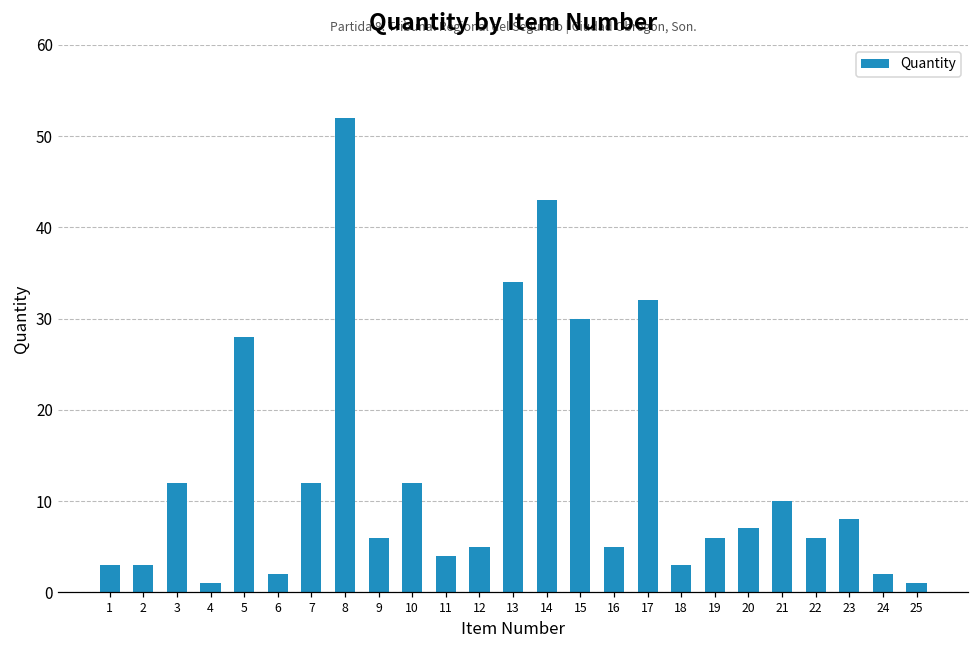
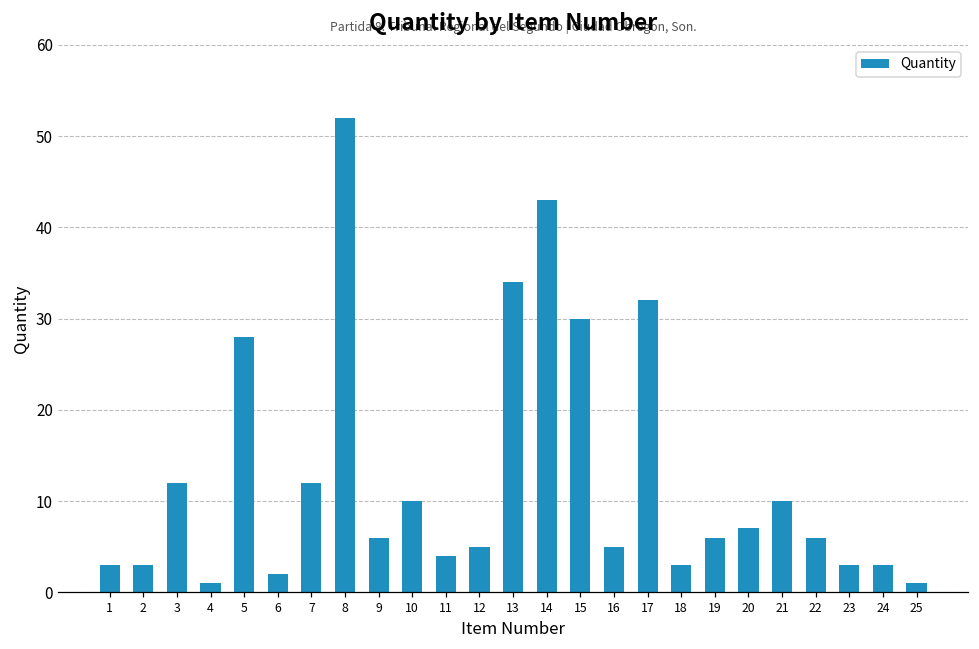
  {
    "1": 3,
    "2": 3,
    "3": 12,
    "4": 1,
    "5": 28,
    "6": 2,
    "7": 12,
    "8": 52,
    "9": 6,
-   "10": 12,
+   "10": 10,
    "11": 4,
    "12": 5,
    "13": 34,
    "14": 43,
    "15": 30,
    "16": 5,
    "17": 32,
    "18": 3,
    "19": 6,
    "20": 7,
    "21": 10,
    "22": 6,
-   "23": 8,
-   "24": 2,
+   "23": 3,
+   "24": 3,
    "25": 1
  }
